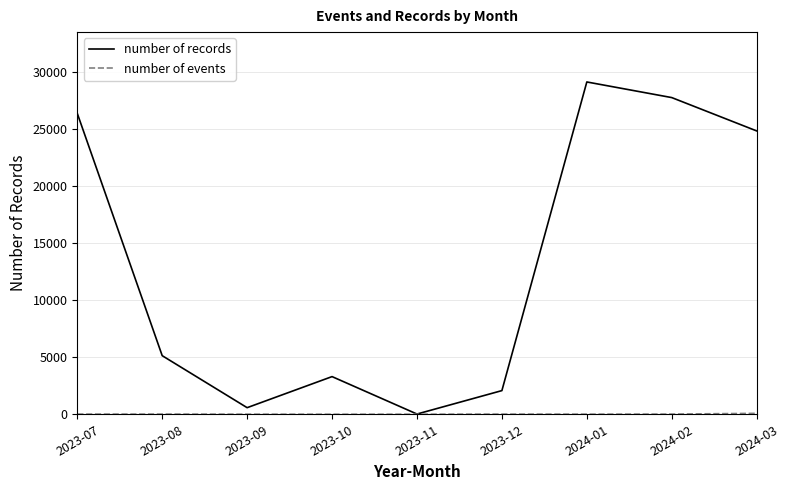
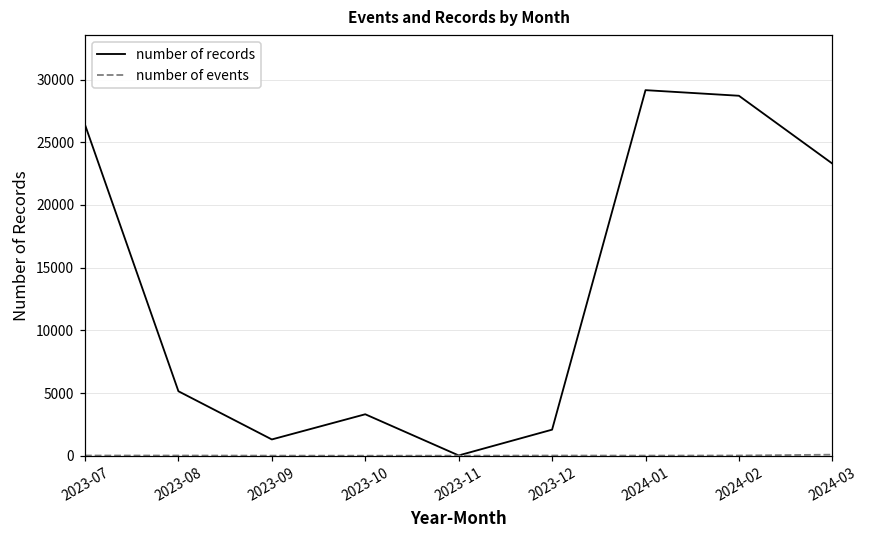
  {
    "number of records": {
      "2023-07": 26400,
      "2023-08": 5100,
-     "2023-09": 600,
+     "2023-09": 1300,
      "2023-10": 3300,
      "2023-12": 2100,
      "2024-01": 29200,
-     "2024-02": 27800,
-     "2024-03": 24900
+     "2024-02": 28700,
+     "2024-03": 23300
    },
    "number of events": {
      "2023-07": 0,
      "2023-08": 0,
      "2023-09": 0,
      "2023-10": 0,
      "2023-12": 0,
      "2024-01": 0,
      "2024-02": 0,
      "2024-03": 100
    }
  }
